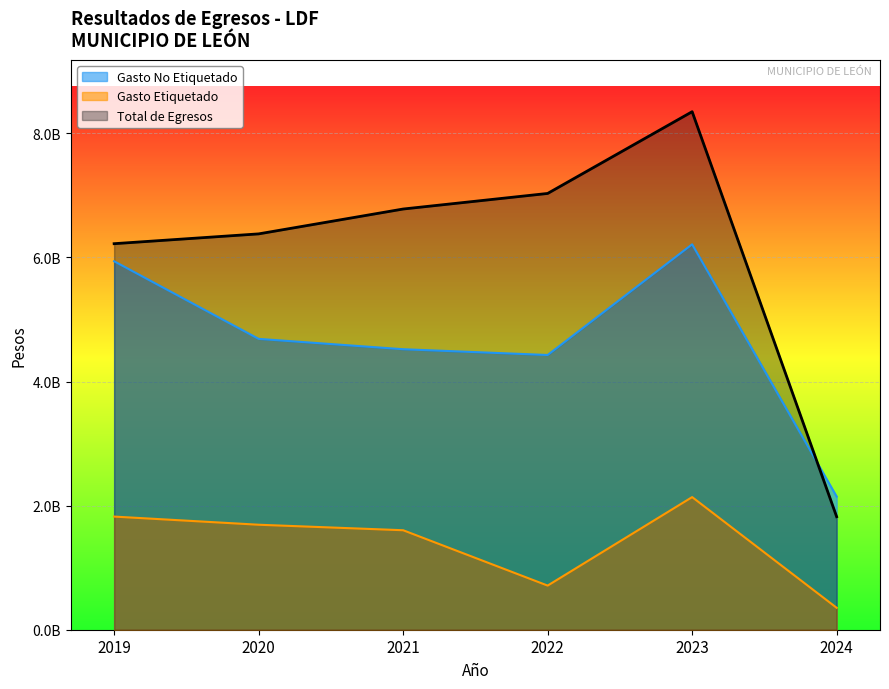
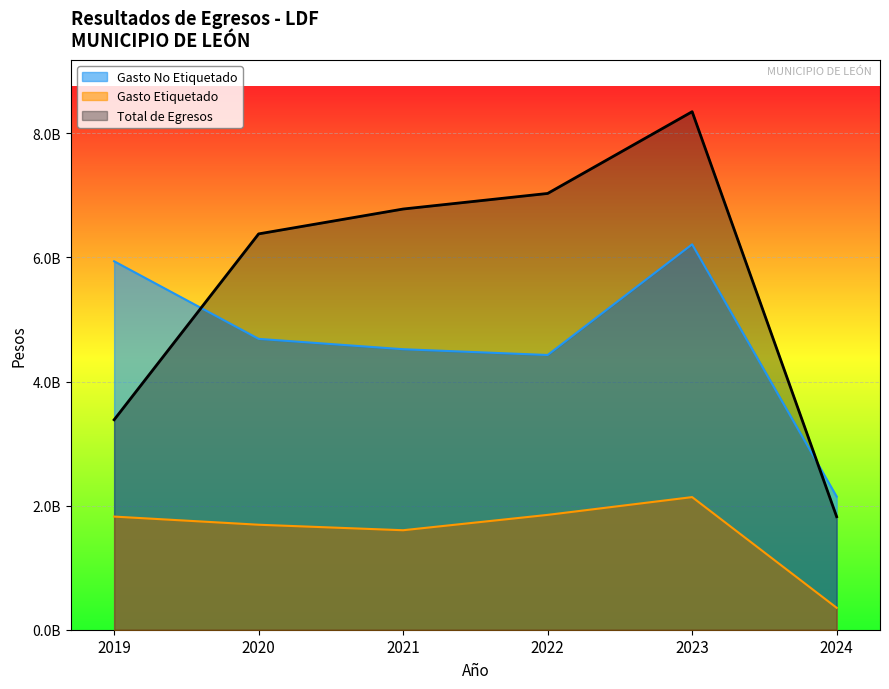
  {
    "Gasto No Etiquetado": {
      "2019": 5900000000,
      "2020": 4700000000,
      "2021": 4500000000,
      "2022": 4400000000,
      "2023": 6200000000,
      "2024": 2100000000
    },
    "Gasto Etiquetado": {
      "2019": 1800000000,
      "2020": 1700000000,
      "2021": 1600000000,
-     "2022": 700000000,
+     "2022": 1900000000,
      "2023": 2100000000,
      "2024": 400000000
    },
    "Total de Egresos": {
-     "2019": 6200000000,
+     "2019": 3400000000,
      "2020": 6400000000,
      "2021": 6800000000,
      "2022": 7000000000,
      "2023": 8300000000,
      "2024": 1800000000
    }
  }
